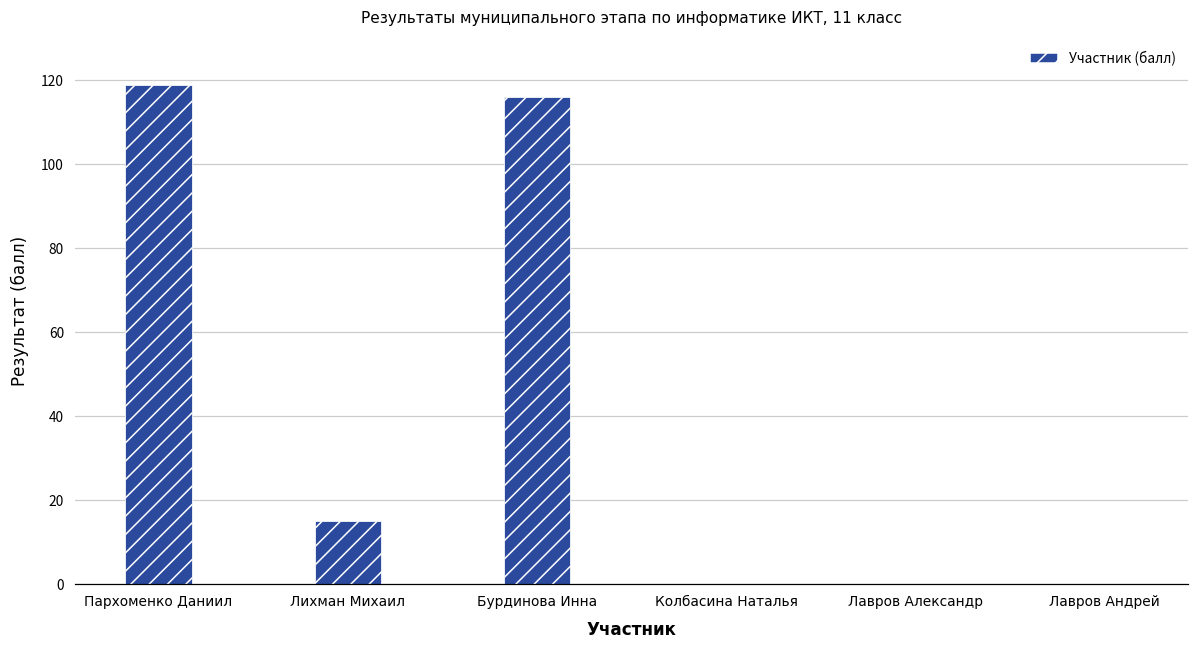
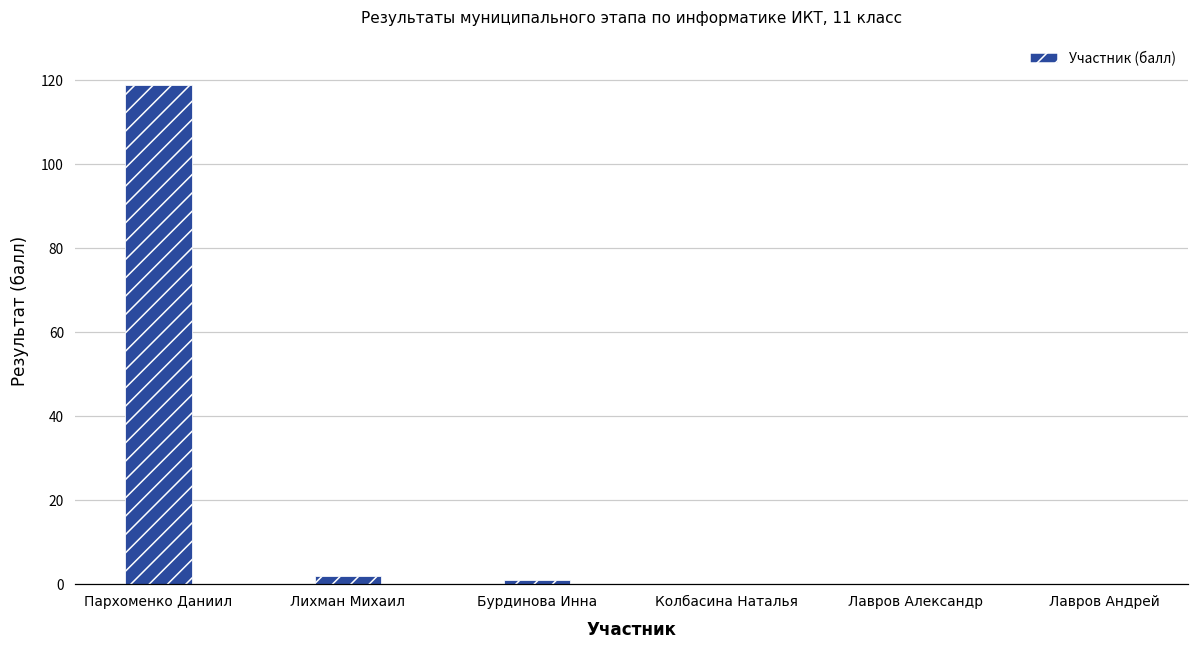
  {
    "Пархоменко Даниил": 119,
-   "Лихман Михаил": 15,
-   "Бурдинова Инна": 116,
+   "Лихман Михаил": 2,
+   "Бурдинова Инна": 1,
    "Колбасина Наталья": 0,
    "Лавров Александр": 0,
    "Лавров Андрей": 0
  }
